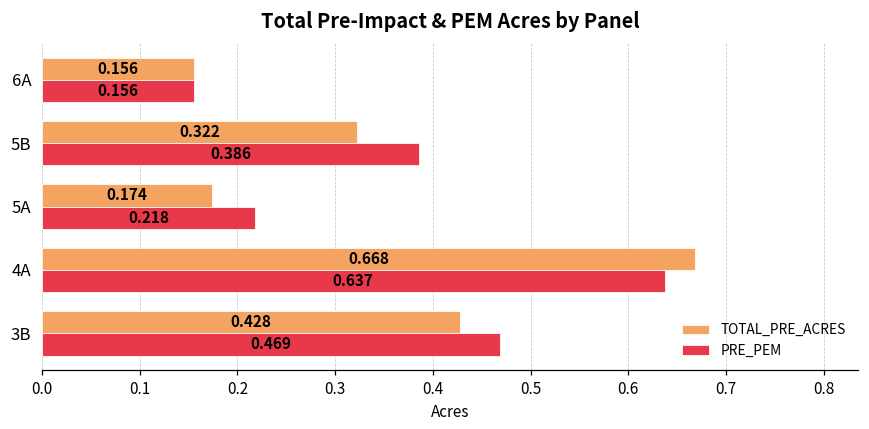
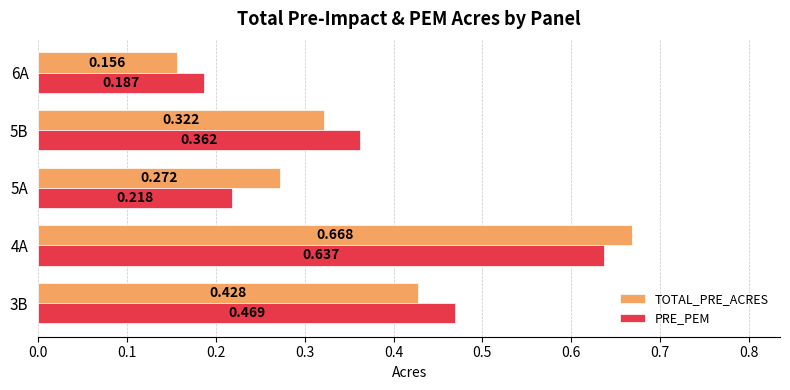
  {
    "TOTAL_PRE_ACRES": {
      "6A": 0.156,
      "5B": 0.322,
-     "5A": 0.174,
+     "5A": 0.272,
      "4A": 0.668,
      "3B": 0.428
    },
    "PRE_PEM": {
-     "6A": 0.156,
-     "5B": 0.386,
+     "6A": 0.187,
+     "5B": 0.362,
      "5A": 0.218,
      "4A": 0.637,
      "3B": 0.469
    }
  }
